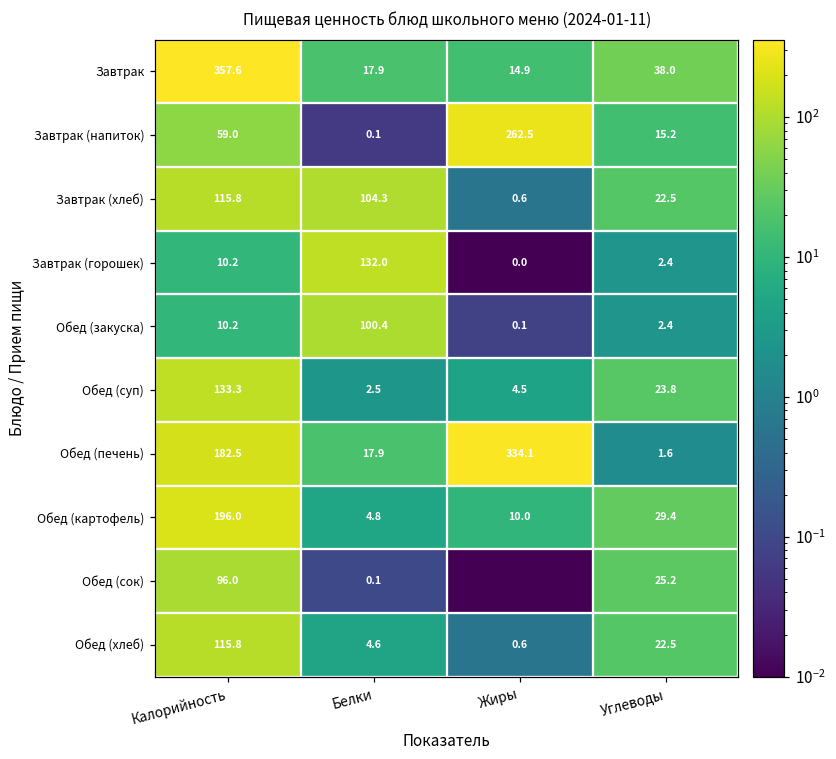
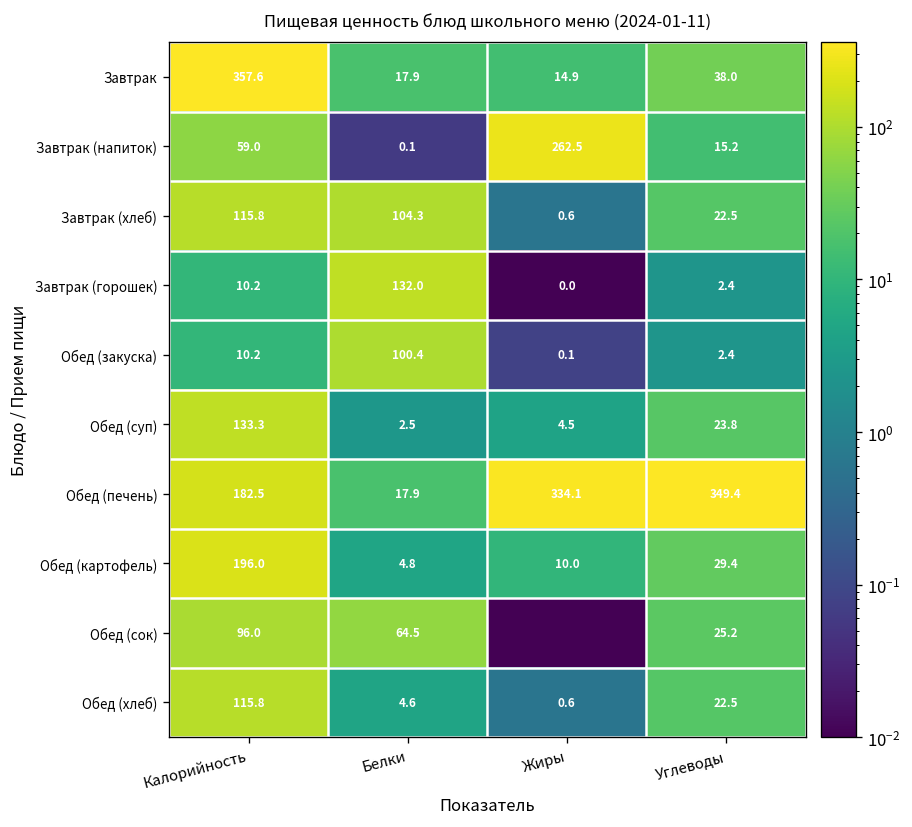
  {
    "Завтрак": {
      "Калорийность": 357.6,
      "Белки": 17.9,
      "Жиры": 14.9,
      "Углеводы": 38.0
    },
    "Завтрак (напиток)": {
      "Калорийность": 59.0,
      "Белки": 0.1,
      "Жиры": 262.5,
      "Углеводы": 15.2
    },
    "Завтрак (хлеб)": {
      "Калорийность": 115.8,
      "Белки": 104.3,
      "Жиры": 0.6,
      "Углеводы": 22.5
    },
    "Завтрак (горошек)": {
      "Калорийность": 10.2,
      "Белки": 132.0,
      "Жиры": 0.0,
      "Углеводы": 2.4
    },
    "Обед (закуска)": {
      "Калорийность": 10.2,
      "Белки": 100.4,
      "Жиры": 0.1,
      "Углеводы": 2.4
    },
    "Обед (суп)": {
      "Калорийность": 133.3,
      "Белки": 2.5,
      "Жиры": 4.5,
      "Углеводы": 23.8
    },
    "Обед (печень)": {
      "Калорийность": 182.5,
      "Белки": 17.9,
      "Жиры": 334.1,
-     "Углеводы": 1.6
+     "Углеводы": 349.4
    },
    "Обед (картофель)": {
      "Калорийность": 196.0,
      "Белки": 4.8,
      "Жиры": 10.0,
      "Углеводы": 29.4
    },
    "Обед (сок)": {
      "Калорийность": 96.0,
-     "Белки": 0.1,
+     "Белки": 64.5,
      "Углеводы": 25.2
    },
    "Обед (хлеб)": {
      "Калорийность": 115.8,
      "Белки": 4.6,
      "Жиры": 0.6,
      "Углеводы": 22.5
    }
  }
